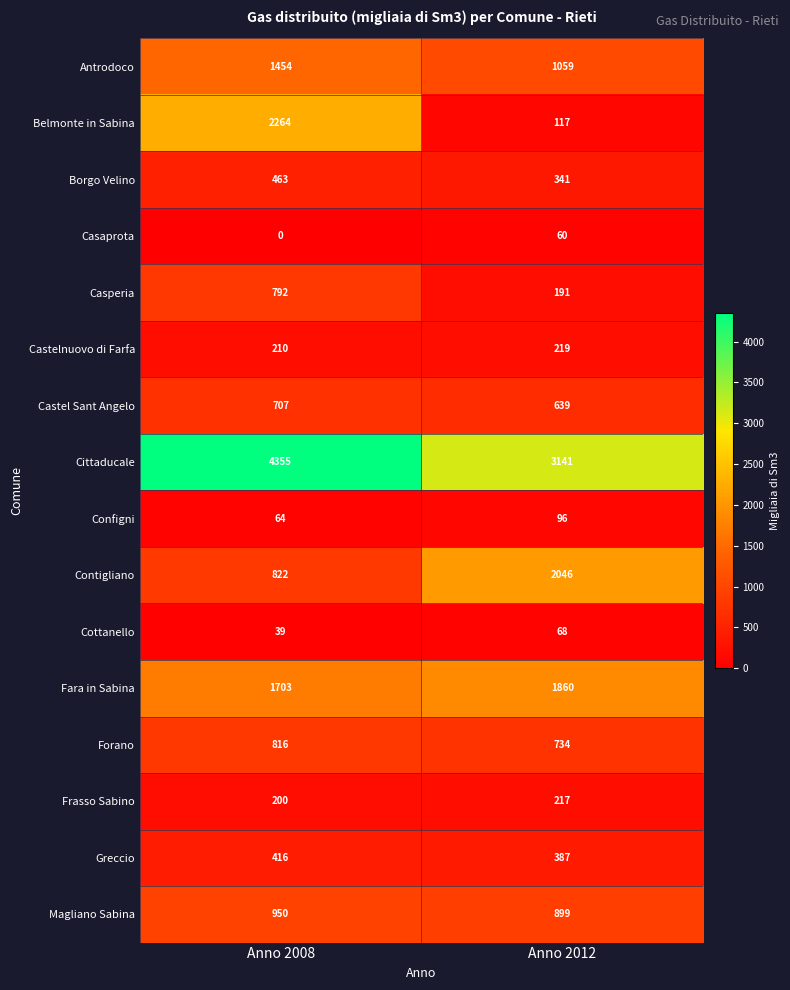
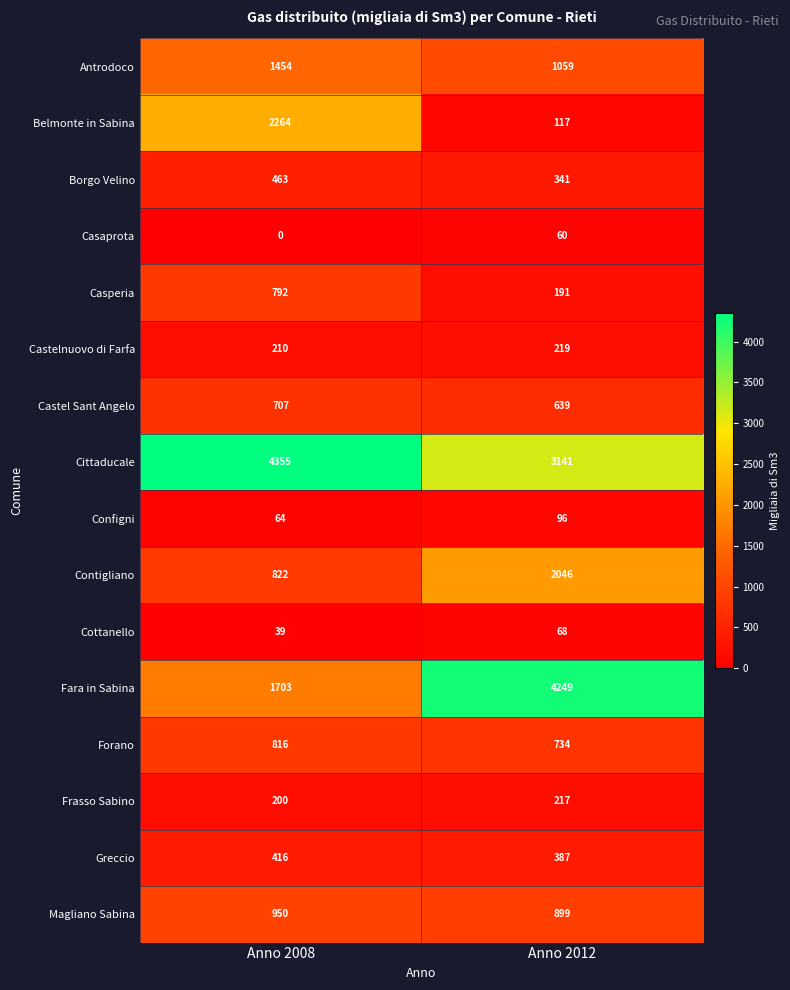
  {
    "Antrodoco": {
      "Anno 2008": 1454,
      "Anno 2012": 1059
    },
    "Belmonte in Sabina": {
      "Anno 2008": 2264,
      "Anno 2012": 117
    },
    "Borgo Velino": {
      "Anno 2008": 463,
      "Anno 2012": 341
    },
    "Casaprota": {
      "Anno 2008": 0,
      "Anno 2012": 60
    },
    "Casperia": {
      "Anno 2008": 792,
      "Anno 2012": 191
    },
    "Castelnuovo di Farfa": {
      "Anno 2008": 210,
      "Anno 2012": 219
    },
    "Castel Sant Angelo": {
      "Anno 2008": 707,
      "Anno 2012": 639
    },
    "Cittaducale": {
      "Anno 2008": 4355,
      "Anno 2012": 3141
    },
    "Configni": {
      "Anno 2008": 64,
      "Anno 2012": 96
    },
    "Contigliano": {
      "Anno 2008": 822,
      "Anno 2012": 2046
    },
    "Cottanello": {
      "Anno 2008": 39,
      "Anno 2012": 68
    },
    "Fara in Sabina": {
      "Anno 2008": 1703,
-     "Anno 2012": 1860
+     "Anno 2012": 4249
    },
    "Forano": {
      "Anno 2008": 816,
      "Anno 2012": 734
    },
    "Frasso Sabino": {
      "Anno 2008": 200,
      "Anno 2012": 217
    },
    "Greccio": {
      "Anno 2008": 416,
      "Anno 2012": 387
    },
    "Magliano Sabina": {
      "Anno 2008": 950,
      "Anno 2012": 899
    }
  }
